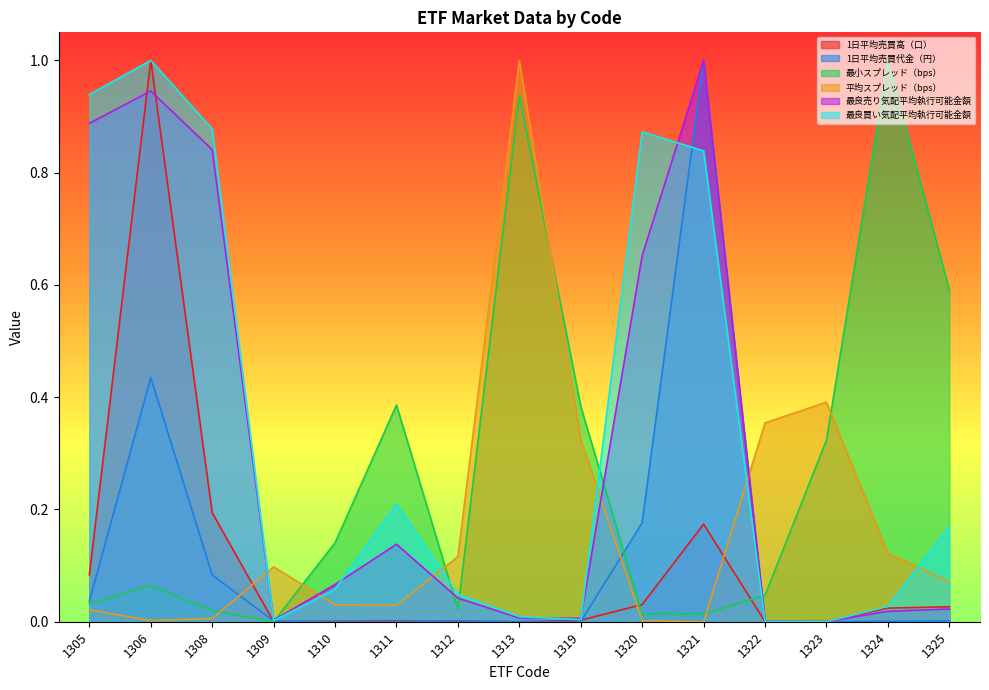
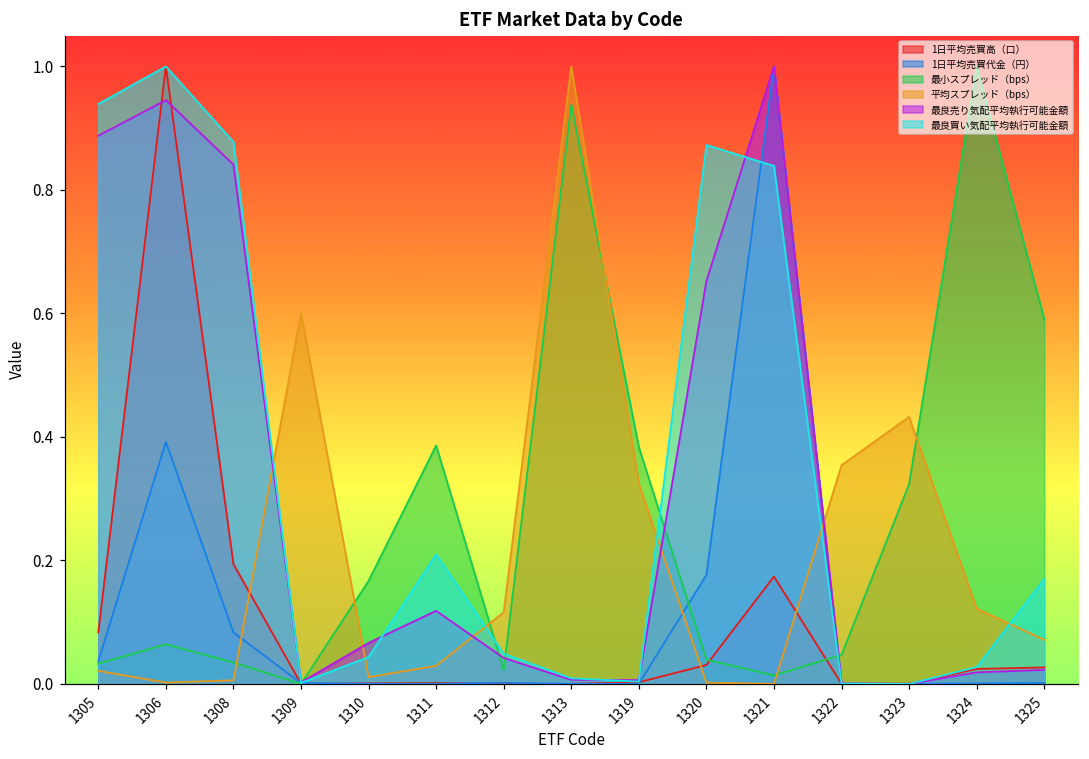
  {
    "1日平均売買高（口）": {
      "1305": 0.08,
      "1308": 0.19,
      "1320": 0.03,
      "1321": 0.17
    },
    "1日平均売買代金（円）": {
-     "1306": 0.43,
+     "1306": 0.39,
      "1308": 0.08,
      "1320": 0.18,
      "1324": 0.00,
      "1325": 0.00
    },
    "最小スプレッド（bps）": {
      "1306": 0.06,
-     "1308": 0.02,
-     "1310": 0.14,
+     "1308": 0.03,
+     "1310": 0.17,
      "1311": 0.39,
      "1312": 0.02,
      "1313": 0.94,
      "1319": 0.38,
-     "1320": 0.01,
+     "1320": 0.04,
      "1321": 0.01,
      "1322": 0.05,
      "1323": 0.32,
      "1325": 0.59
    },
    "平均スプレッド（bps）": {
      "1305": 0.02,
      "1306": 0.00,
      "1308": 0.01,
-     "1309": 0.10,
-     "1310": 0.03,
+     "1309": 0.60,
+     "1310": 0.01,
      "1311": 0.03,
      "1312": 0.12,
      "1313": 1.00,
      "1319": 0.32,
      "1320": 0.00,
      "1321": 0.00,
      "1322": 0.35,
-     "1323": 0.39,
+     "1323": 0.43,
      "1324": 0.12,
      "1325": 0.07
    },
    "最良売り気配平均執行可能金額": {
      "1305": 0.89,
      "1306": 0.95,
      "1308": 0.84,
      "1310": 0.07,
-     "1311": 0.14,
+     "1311": 0.12,
      "1312": 0.04,
      "1320": 0.65,
      "1324": 0.02
    },
    "最良買い気配平均執行可能金額": {
      "1305": 0.94,
      "1308": 0.88,
-     "1310": 0.06,
+     "1310": 0.04,
      "1311": 0.21,
      "1312": 0.05,
      "1320": 0.87,
      "1321": 0.84,
      "1325": 0.17
    }
  }
